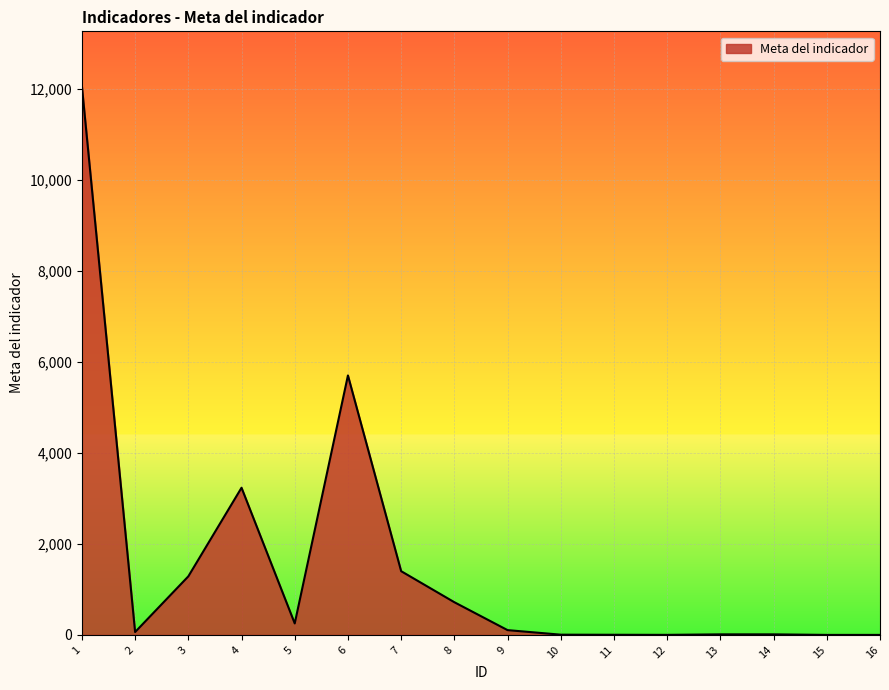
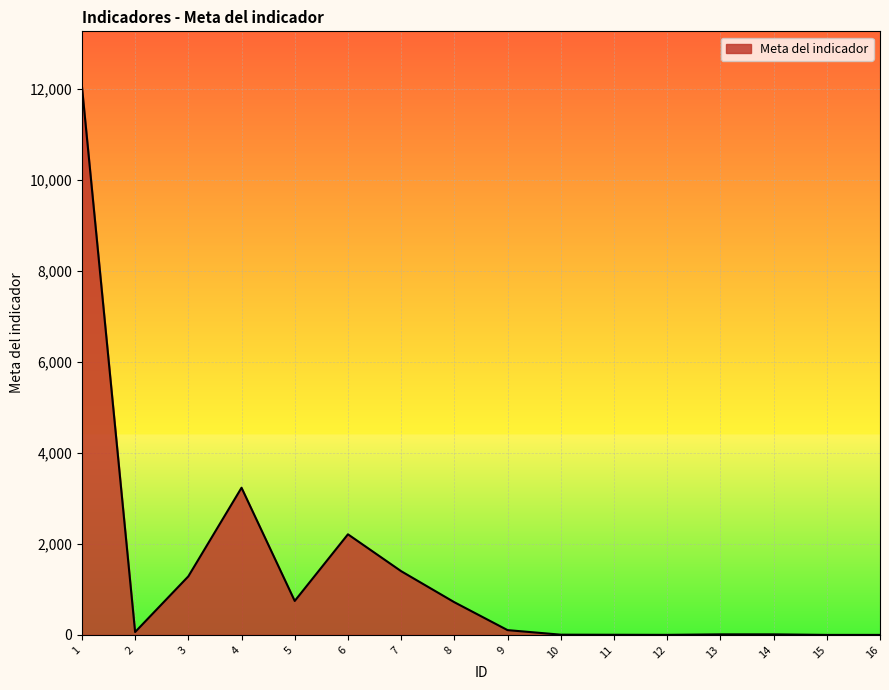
  {
    "1": "12,100",
    "2": "100",
    "3": "1,300",
    "4": "3,200",
-   "5": "300",
-   "6": "5,700",
+   "5": "700",
+   "6": "2,200",
    "7": "1,400",
    "8": "700",
    "9": "100",
    "10": "0",
    "11": "0",
    "12": "0",
    "13": "0",
    "14": "0",
    "15": "0",
    "16": "0"
  }
